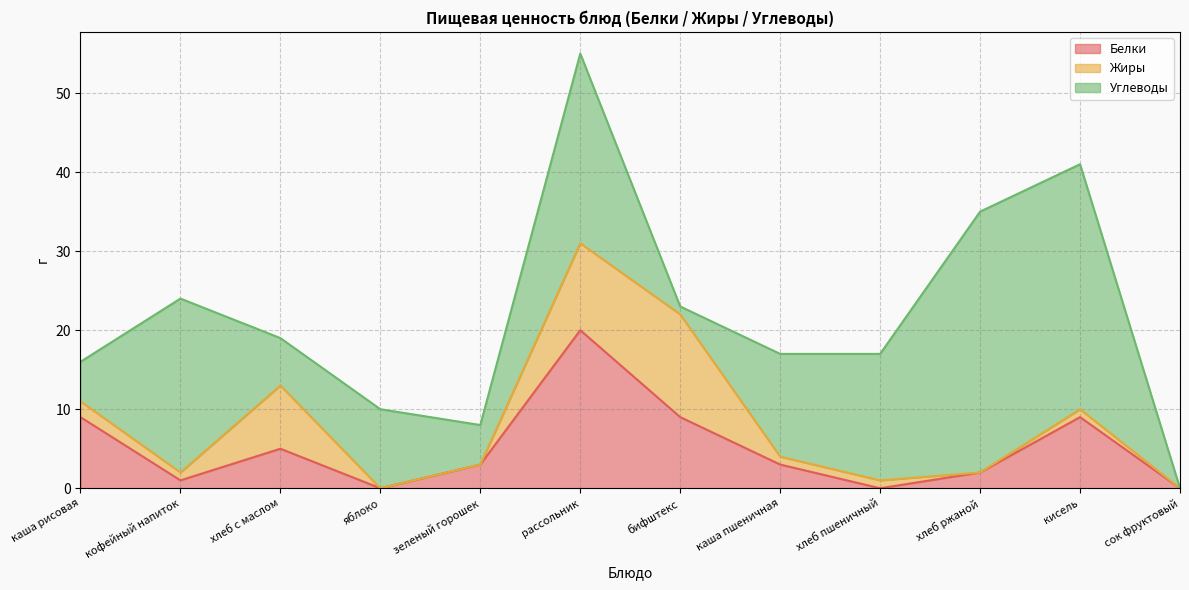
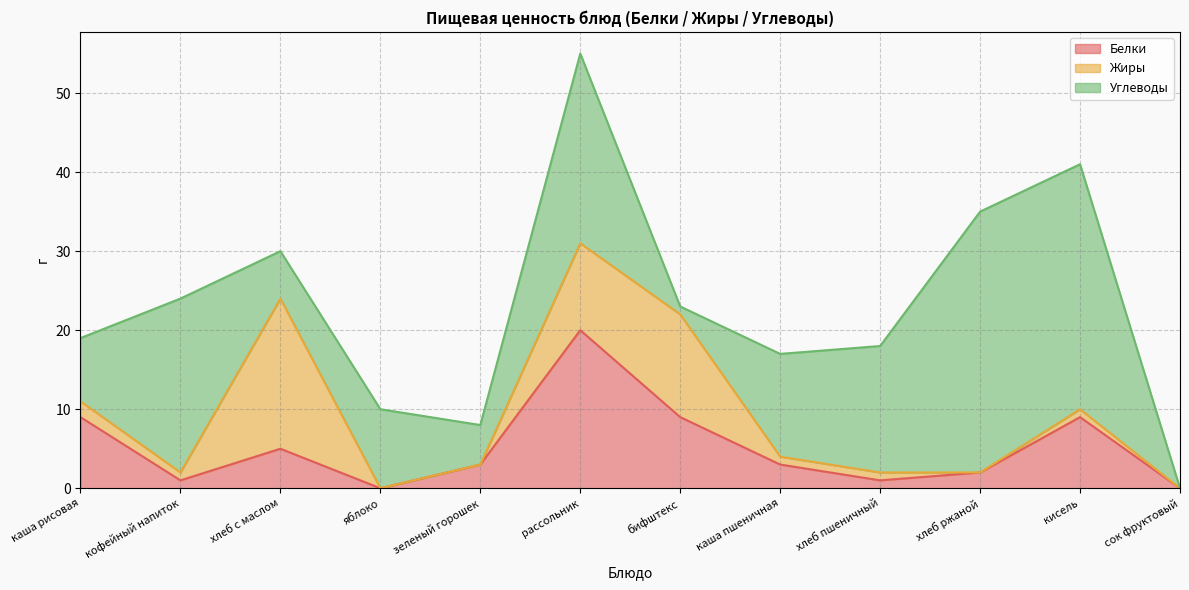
  {
    "Белки": {
      "каша рисовая": 9,
      "кофейный напиток": 1,
      "хлеб с маслом": 5,
      "рассольник": 20,
      "бифштекс": 9,
      "каша пшеничная": 3,
-     "хлеб пшеничный": 0,
+     "хлеб пшеничный": 1,
      "кисель": 9
    },
    "Жиры": {
      "каша рисовая": 2,
      "кофейный напиток": 1,
-     "хлеб с маслом": 8,
+     "хлеб с маслом": 19,
      "рассольник": 11,
      "бифштекс": 13,
      "каша пшеничная": 1,
      "хлеб пшеничный": 1,
      "кисель": 1
    },
    "Углеводы": {
-     "каша рисовая": 5,
+     "каша рисовая": 8,
      "кофейный напиток": 22,
      "хлеб с маслом": 6,
      "яблоко": 10,
      "зеленый горошек": 5,
      "рассольник": 24,
      "бифштекс": 1,
      "каша пшеничная": 13,
      "хлеб пшеничный": 16,
      "хлеб ржаной": 33,
      "кисель": 31
    }
  }
